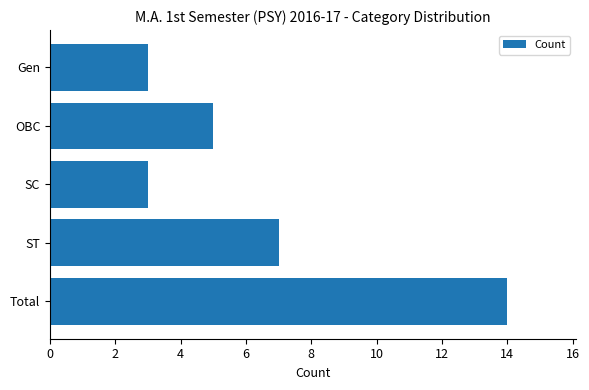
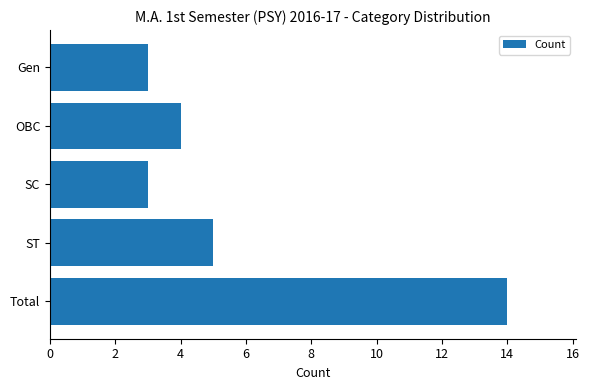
  {
    "Gen": 3,
-   "OBC": 5,
+   "OBC": 4,
    "SC": 3,
-   "ST": 7,
+   "ST": 5,
    "Total": 14
  }
